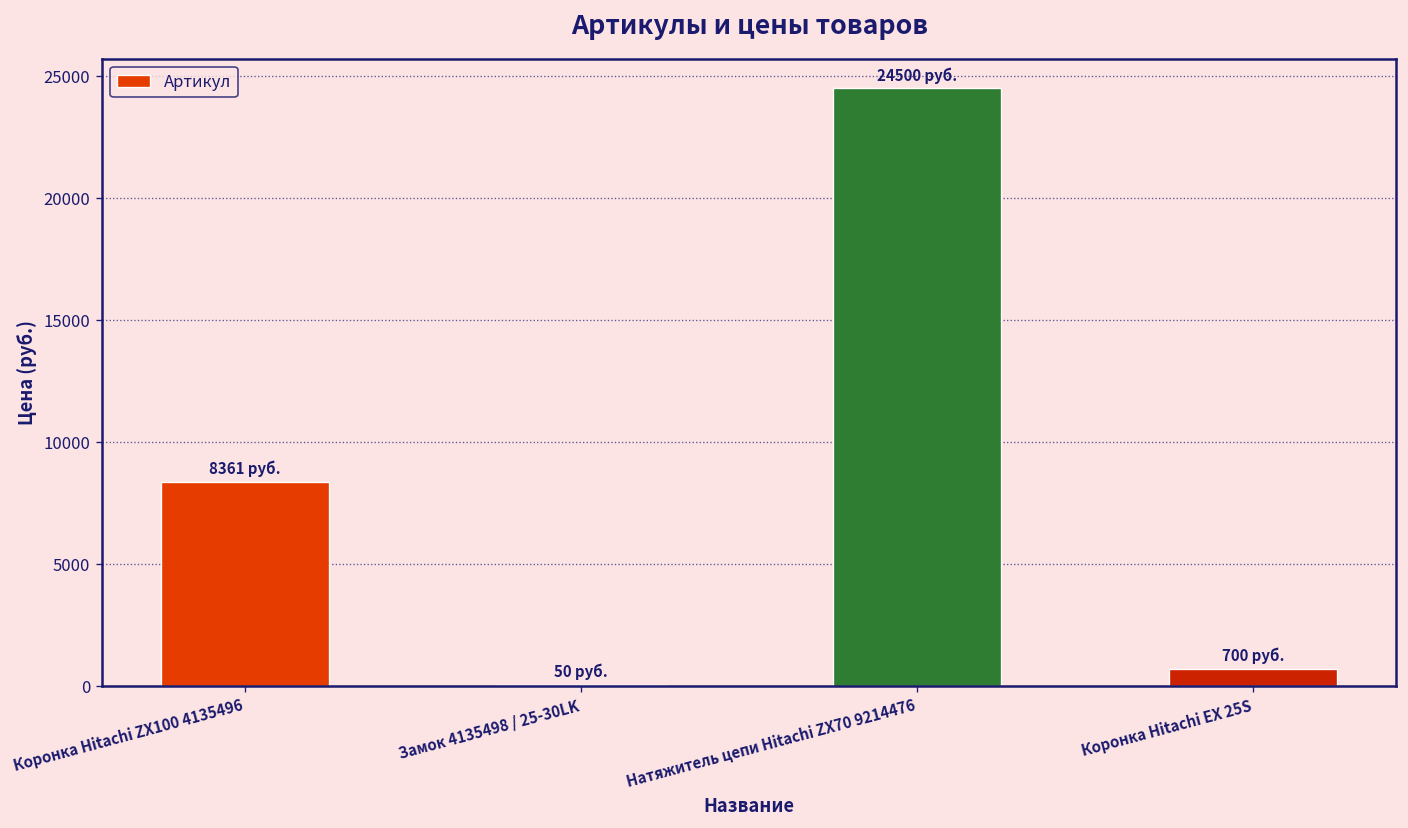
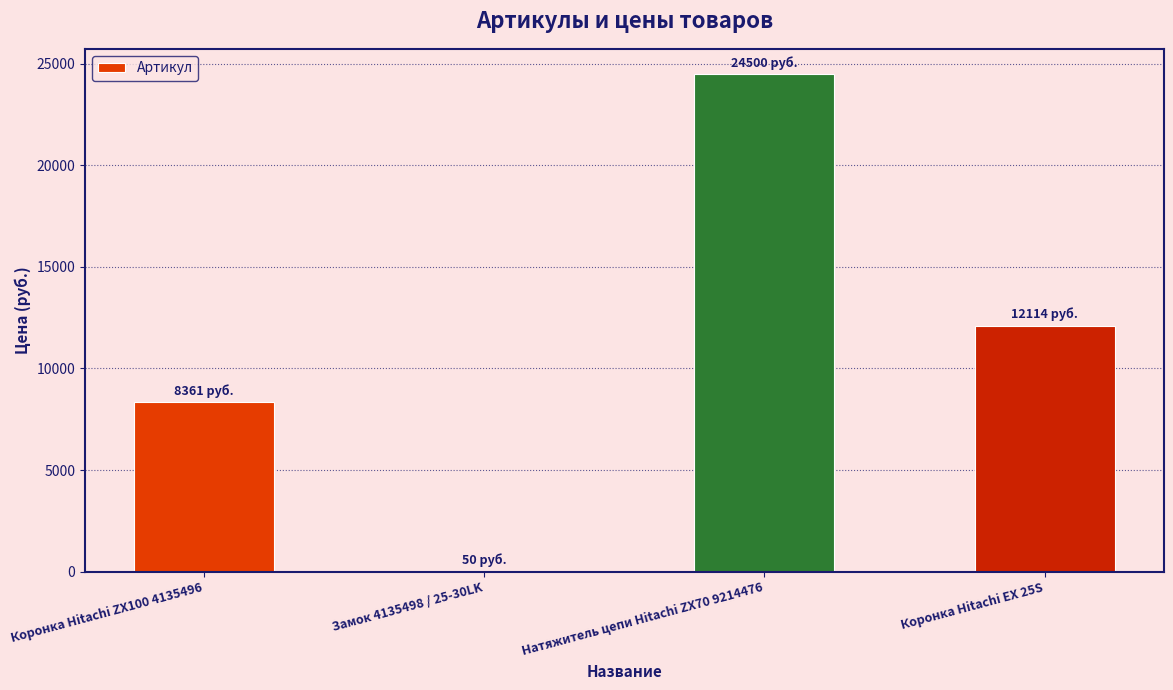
  {
    "Коронка Hitachi ZX100 4135496": 8361,
    "Замок 4135498 / 25-30LK": 50,
    "Натяжитель цепи Hitachi ZX70 9214476": 24500,
-   "Коронка Hitachi EX 25S": 700
+   "Коронка Hitachi EX 25S": 12114
  }
